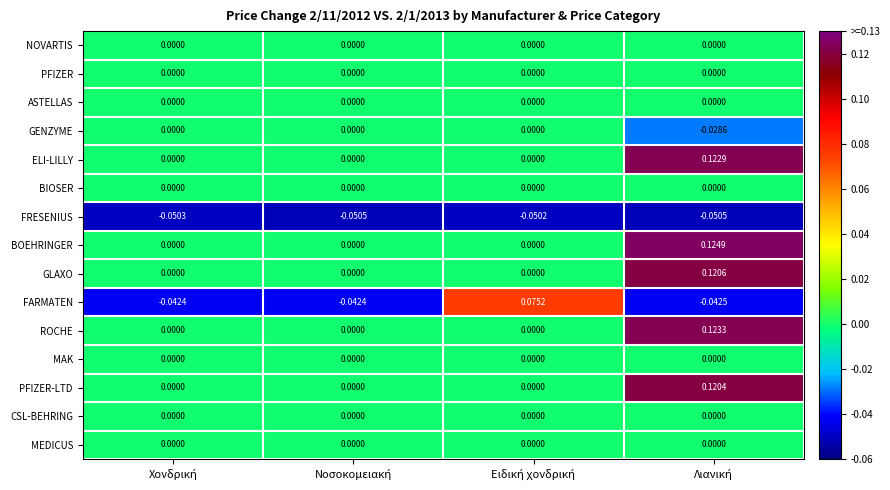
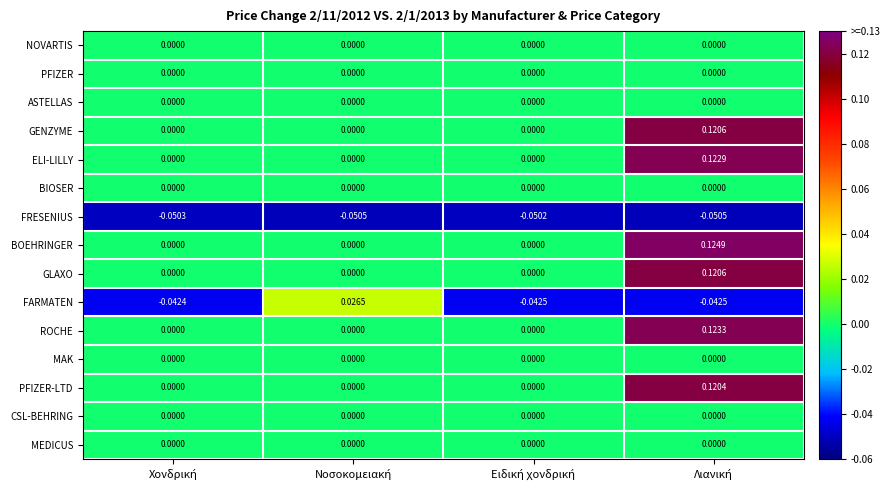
  {
    "NOVARTIS": {
      "Χονδρική": 0.0000,
      "Νοσοκομειακή": 0.0000,
      "Ειδική χονδρική": 0.0000,
      "Λιανική": 0.0000
    },
    "PFIZER": {
      "Χονδρική": 0.0000,
      "Νοσοκομειακή": 0.0000,
      "Ειδική χονδρική": 0.0000,
      "Λιανική": 0.0000
    },
    "ASTELLAS": {
      "Χονδρική": 0.0000,
      "Νοσοκομειακή": 0.0000,
      "Ειδική χονδρική": 0.0000,
      "Λιανική": 0.0000
    },
    "GENZYME": {
      "Χονδρική": 0.0000,
      "Νοσοκομειακή": 0.0000,
      "Ειδική χονδρική": 0.0000,
-     "Λιανική": -0.0286
+     "Λιανική": 0.1206
    },
    "ELI-LILLY": {
      "Χονδρική": 0.0000,
      "Νοσοκομειακή": 0.0000,
      "Ειδική χονδρική": 0.0000,
      "Λιανική": 0.1229
    },
    "BIOSER": {
      "Χονδρική": 0.0000,
      "Νοσοκομειακή": 0.0000,
      "Ειδική χονδρική": 0.0000,
      "Λιανική": 0.0000
    },
    "FRESENIUS": {
      "Χονδρική": -0.0503,
      "Νοσοκομειακή": -0.0505,
      "Ειδική χονδρική": -0.0502,
      "Λιανική": -0.0505
    },
    "BOEHRINGER": {
      "Χονδρική": 0.0000,
      "Νοσοκομειακή": 0.0000,
      "Ειδική χονδρική": 0.0000,
      "Λιανική": 0.1249
    },
    "GLAXO": {
      "Χονδρική": 0.0000,
      "Νοσοκομειακή": 0.0000,
      "Ειδική χονδρική": 0.0000,
      "Λιανική": 0.1206
    },
    "FARMATEN": {
      "Χονδρική": -0.0424,
-     "Νοσοκομειακή": -0.0424,
-     "Ειδική χονδρική": 0.0752,
+     "Νοσοκομειακή": 0.0265,
+     "Ειδική χονδρική": -0.0425,
      "Λιανική": -0.0425
    },
    "ROCHE": {
      "Χονδρική": 0.0000,
      "Νοσοκομειακή": 0.0000,
      "Ειδική χονδρική": 0.0000,
      "Λιανική": 0.1233
    },
    "MAK": {
      "Χονδρική": 0.0000,
      "Νοσοκομειακή": 0.0000,
      "Ειδική χονδρική": 0.0000,
      "Λιανική": 0.0000
    },
    "PFIZER-LTD": {
      "Χονδρική": 0.0000,
      "Νοσοκομειακή": 0.0000,
      "Ειδική χονδρική": 0.0000,
      "Λιανική": 0.1204
    },
    "CSL-BEHRING": {
      "Χονδρική": 0.0000,
      "Νοσοκομειακή": 0.0000,
      "Ειδική χονδρική": 0.0000,
      "Λιανική": 0.0000
    },
    "MEDICUS": {
      "Χονδρική": 0.0000,
      "Νοσοκομειακή": 0.0000,
      "Ειδική χονδρική": 0.0000,
      "Λιανική": 0.0000
    }
  }
